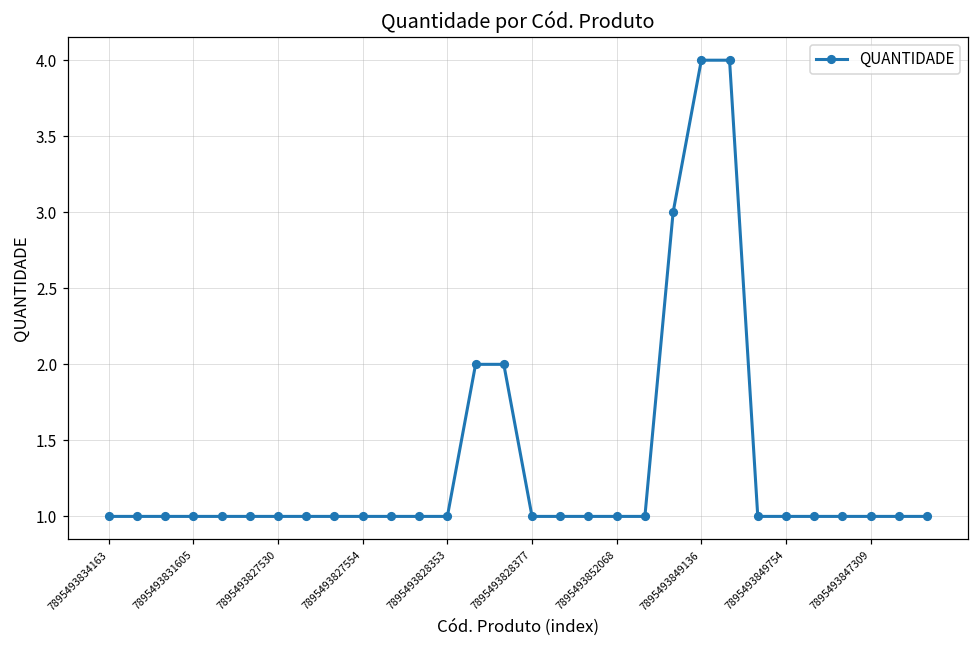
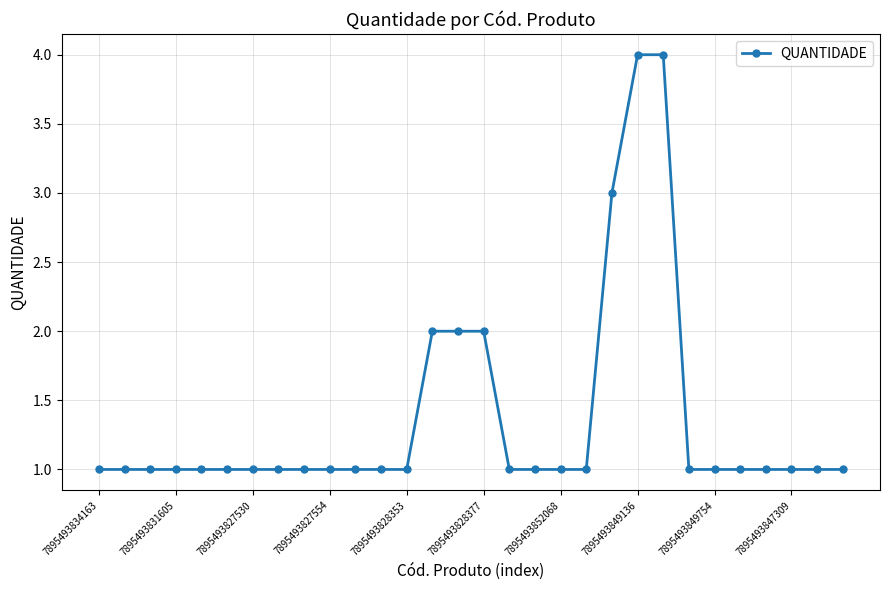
  {
    "7895493834163": 1,
    "7895493831605": 1,
    "7895493827530": 1,
    "7895493827554": 1,
    "7895493828353": 1,
-   "7895493828377": 1,
+   "7895493828377": 2,
    "7895493852068": 1,
    "7895493849136": 4,
    "7895493849754": 1,
    "7895493847309": 1
  }
